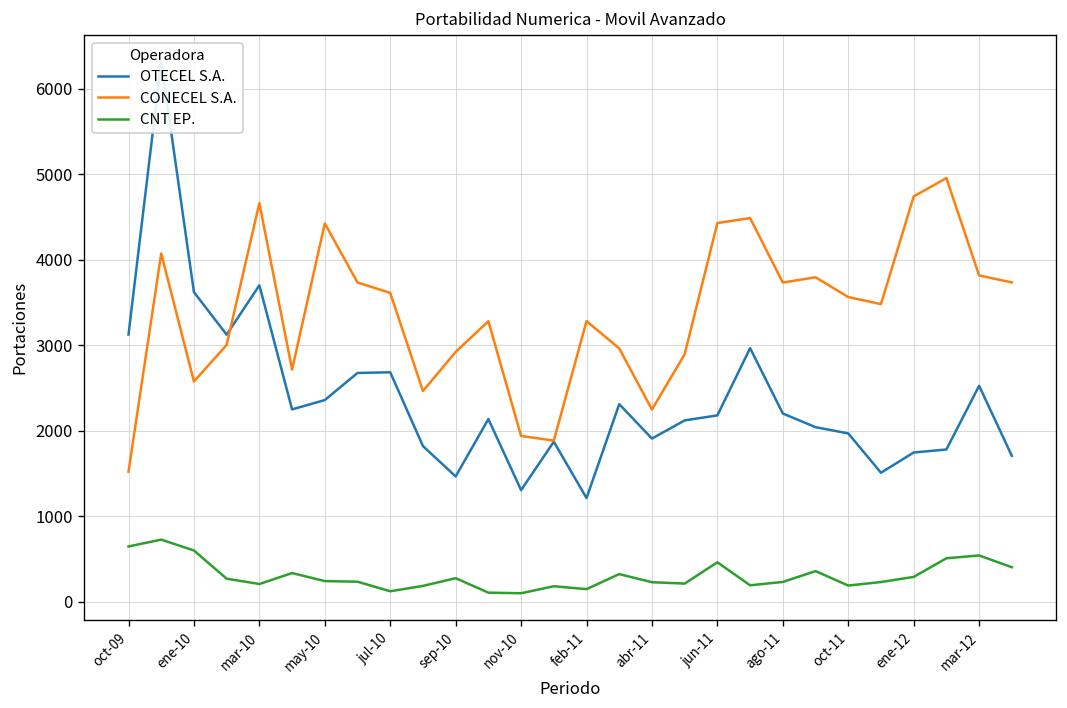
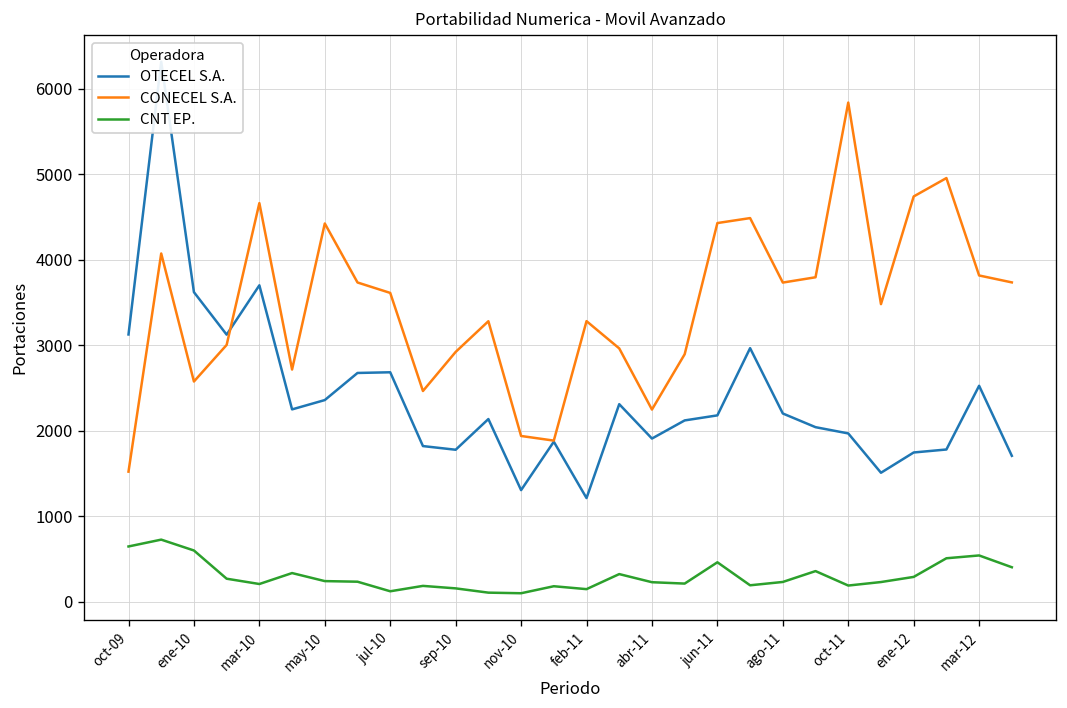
  {
    "OTECEL S.A.": {
      "oct-09": 3100,
      "ene-10": 3600,
      "mar-10": 3700,
      "may-10": 2400,
      "jul-10": 2700,
-     "sep-10": 1500,
+     "sep-10": 1800,
      "nov-10": 1300,
      "feb-11": 1200,
      "abr-11": 1900,
      "jun-11": 2200,
      "ago-11": 2200,
      "oct-11": 2000,
      "ene-12": 1700,
      "mar-12": 2500
    },
    "CONECEL S.A.": {
      "oct-09": 1500,
      "ene-10": 2600,
      "mar-10": 4700,
      "may-10": 4400,
      "jul-10": 3600,
      "sep-10": 2900,
      "nov-10": 1900,
      "feb-11": 3300,
      "abr-11": 2200,
      "jun-11": 4400,
      "ago-11": 3700,
-     "oct-11": 3600,
+     "oct-11": 5800,
      "ene-12": 4700,
      "mar-12": 3800
    },
    "CNT EP.": {
      "oct-09": 600,
      "ene-10": 600,
      "mar-10": 200,
      "may-10": 200,
      "jul-10": 100,
-     "sep-10": 300,
+     "sep-10": 200,
      "nov-10": 100,
      "feb-11": 100,
      "abr-11": 200,
      "jun-11": 500,
      "ago-11": 200,
      "oct-11": 200,
      "ene-12": 300,
      "mar-12": 500
    }
  }
